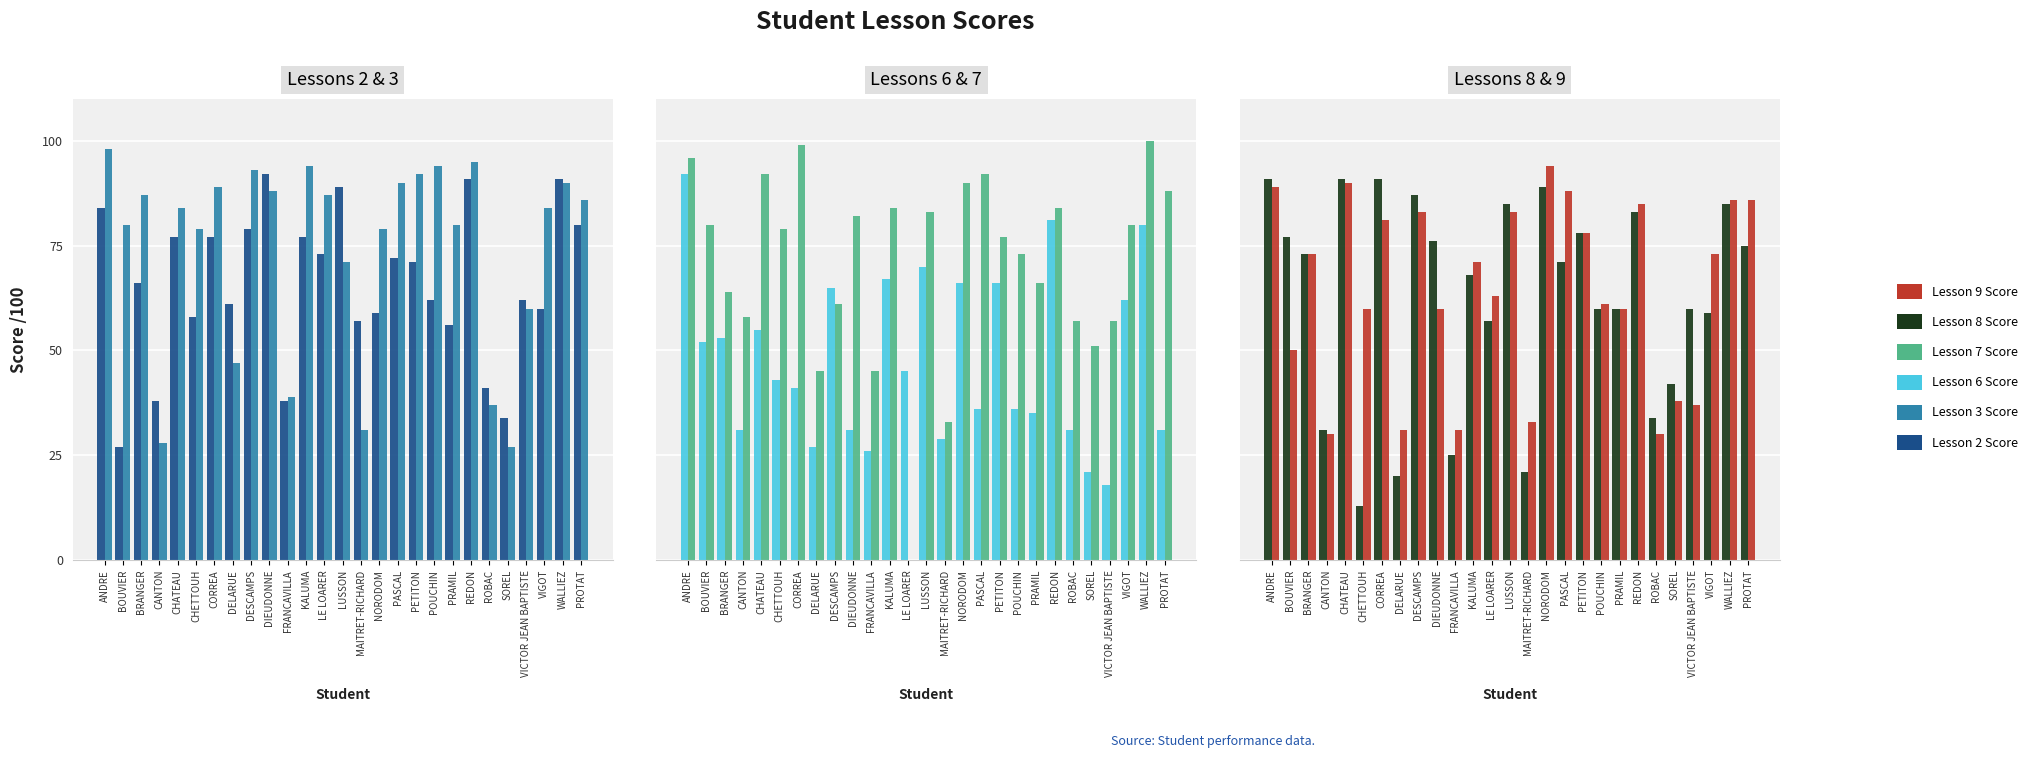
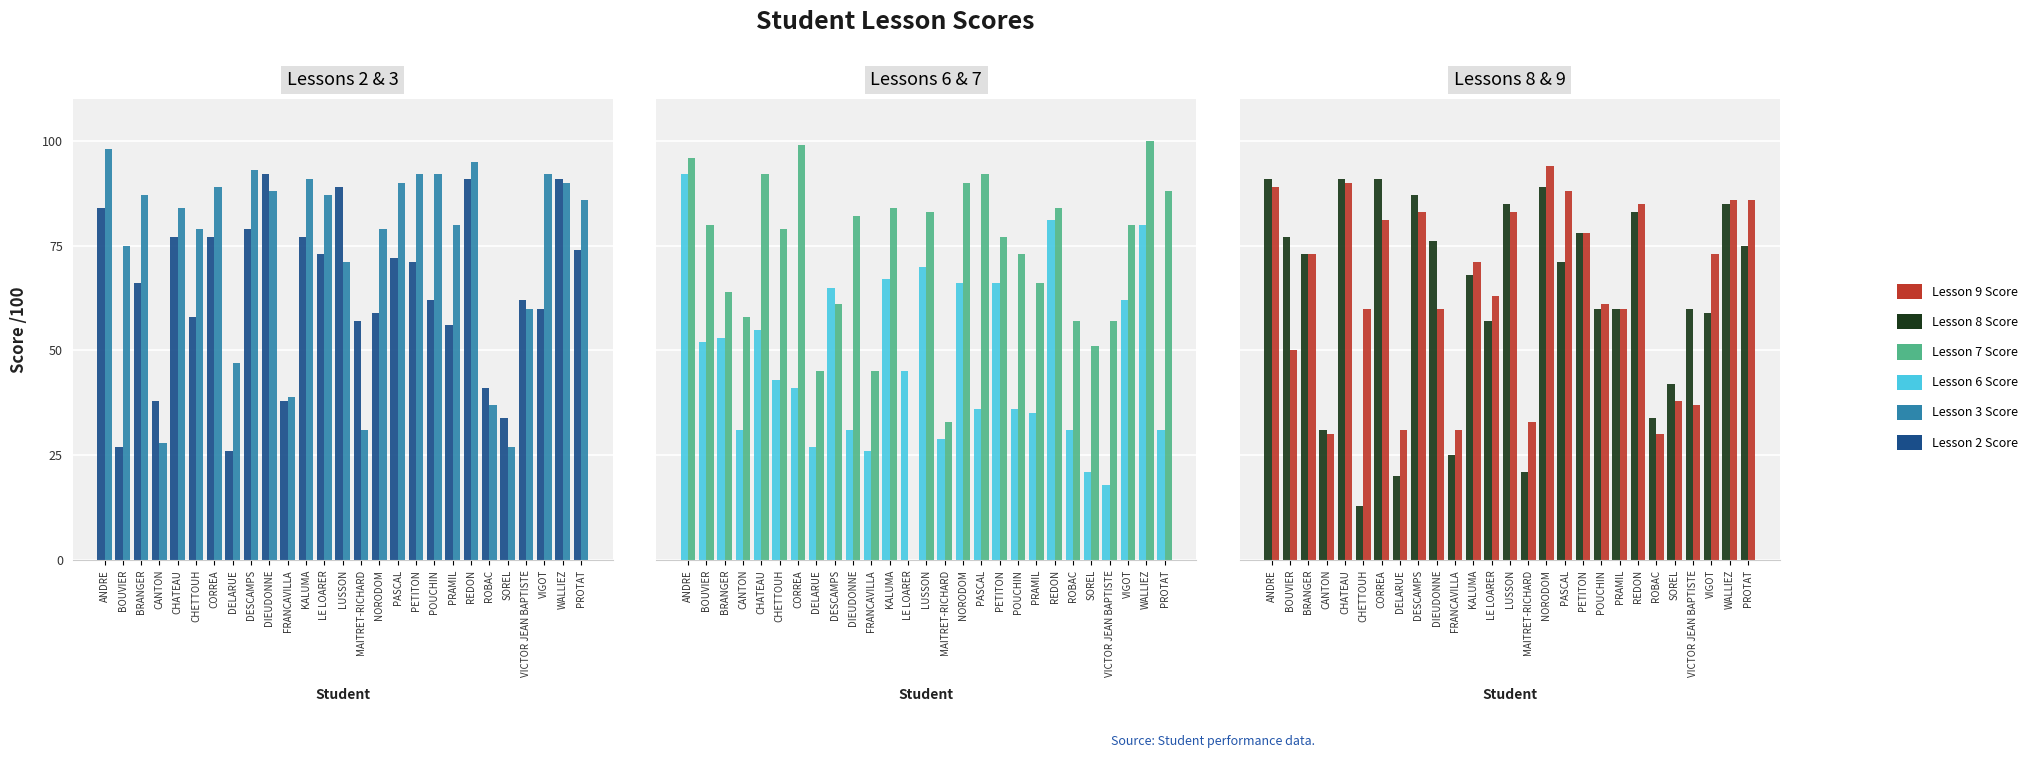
  {
    "Lessons 2 & 3": {
      "Lesson 2 Score": {
        "ANDRE": 84,
        "BOUVIER": 27,
        "BRANGER": 66,
        "CANTON": 38,
        "CHATEAU": 77,
        "CHETTOUH": 58,
        "CORREA": 77,
-       "DELARUE": 61,
+       "DELARUE": 26,
        "DESCAMPS": 79,
        "DIEUDONNE": 92,
        "FRANCAVILLA": 38,
        "KALUMA": 77,
        "LE LOARER": 73,
        "LUSSON": 89,
        "MAITRET-RICHARD": 57,
        "NORODOM": 59,
        "PASCAL": 72,
        "PETITON": 71,
        "POUCHIN": 62,
        "PRAMIL": 56,
        "REDON": 91,
        "ROBAC": 41,
        "SOREL": 34,
        "VICTOR JEAN BAPTISTE": 62,
        "VIGOT": 60,
        "WALLIEZ": 91,
-       "PROTAT": 80
+       "PROTAT": 74
      },
      "Lesson 3 Score": {
        "ANDRE": 98,
-       "BOUVIER": 80,
+       "BOUVIER": 75,
        "BRANGER": 87,
        "CANTON": 28,
        "CHATEAU": 84,
        "CHETTOUH": 79,
        "CORREA": 89,
        "DELARUE": 47,
        "DESCAMPS": 93,
        "DIEUDONNE": 88,
        "FRANCAVILLA": 39,
-       "KALUMA": 94,
+       "KALUMA": 91,
        "LE LOARER": 87,
        "LUSSON": 71,
        "MAITRET-RICHARD": 31,
        "NORODOM": 79,
        "PASCAL": 90,
        "PETITON": 92,
-       "POUCHIN": 94,
+       "POUCHIN": 92,
        "PRAMIL": 80,
        "REDON": 95,
        "ROBAC": 37,
        "SOREL": 27,
        "VICTOR JEAN BAPTISTE": 60,
-       "VIGOT": 84,
+       "VIGOT": 92,
        "WALLIEZ": 90,
        "PROTAT": 86
      }
    }
  }
